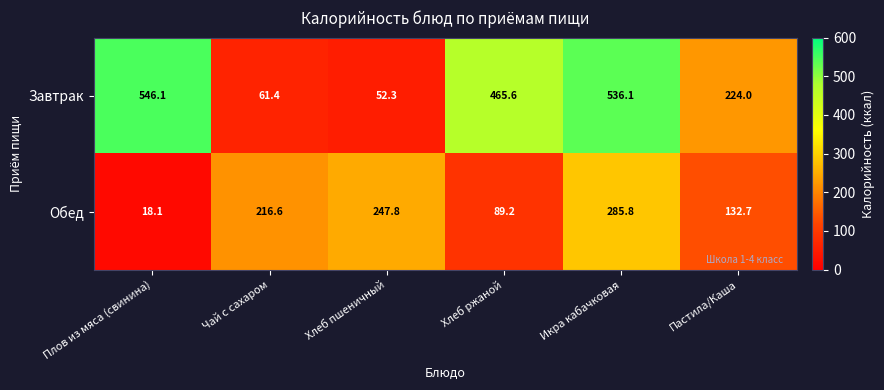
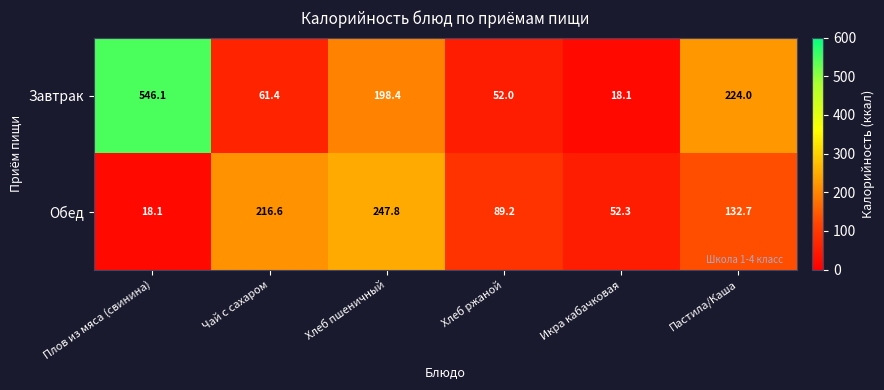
  {
    "Завтрак": {
      "Плов из мяса (свинина)": 546.1,
      "Чай с сахаром": 61.4,
-     "Хлеб пшеничный": 52.3,
-     "Хлеб ржаной": 465.6,
-     "Икра кабачковая": 536.1,
+     "Хлеб пшеничный": 198.4,
+     "Хлеб ржаной": 52.0,
+     "Икра кабачковая": 18.1,
      "Пастила/Каша": 224.0
    },
    "Обед": {
      "Плов из мяса (свинина)": 18.1,
      "Чай с сахаром": 216.6,
      "Хлеб пшеничный": 247.8,
      "Хлеб ржаной": 89.2,
-     "Икра кабачковая": 285.8
+     "Икра кабачковая": 52.3
    }
  }
